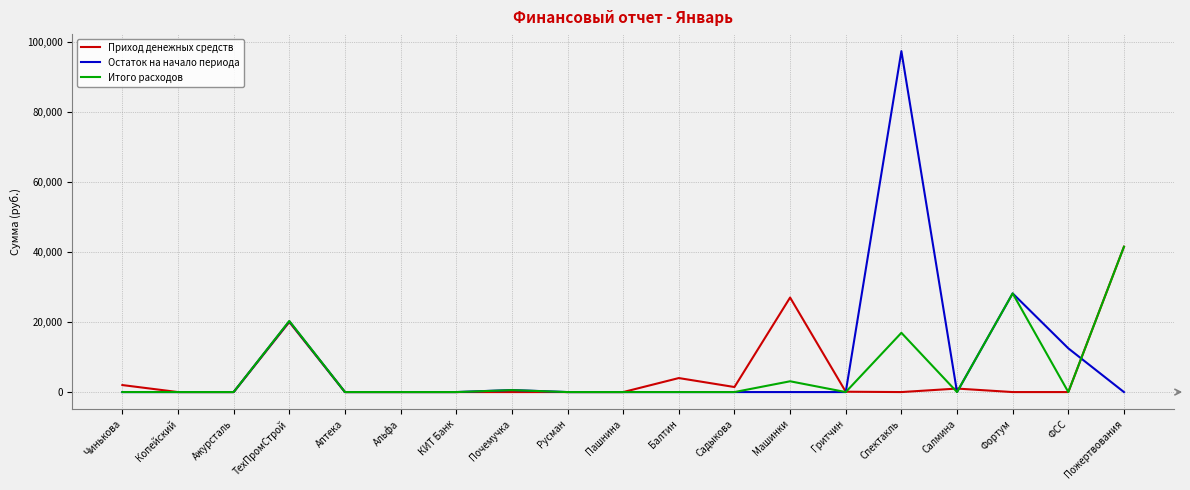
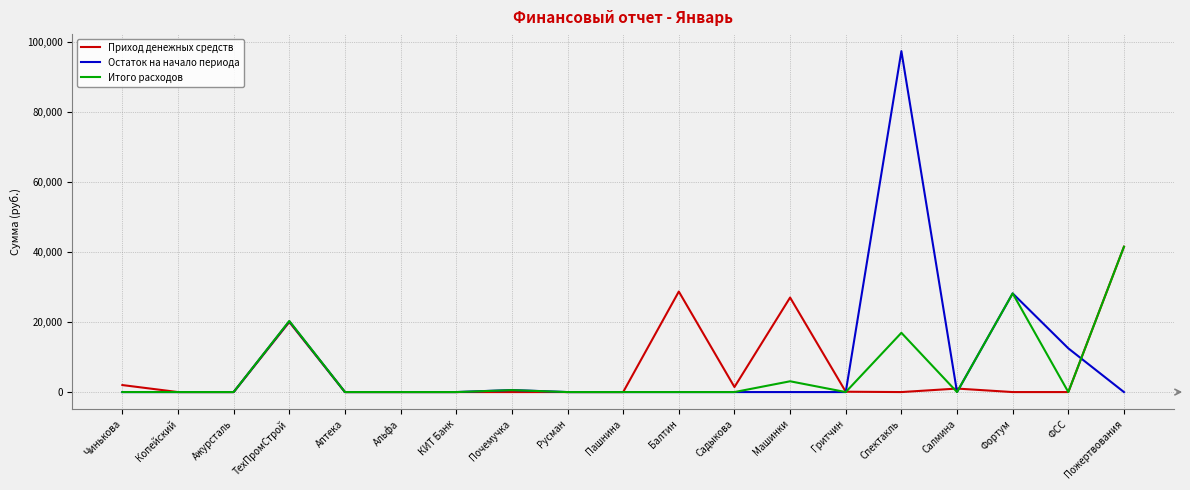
  {
    "Приход денежных средств": {
      "Чинькова": "2,000",
-     "Балтин": "4,000",
+     "Балтин": "29,000",
      "Садыкова": "1,000",
      "Машинки": "27,000",
      "Спектакль": "0",
      "Салмина": "1,000",
      "Фортум": "0"
    },
    "Остаток на начало периода": {
      "Машинки": "0",
      "Спектакль": "97,000",
      "ФСС": "12,000",
      "Пожертвования": "0"
    },
    "Итого расходов": {
      "Машинки": "3,000",
      "Спектакль": "17,000"
    }
  }
